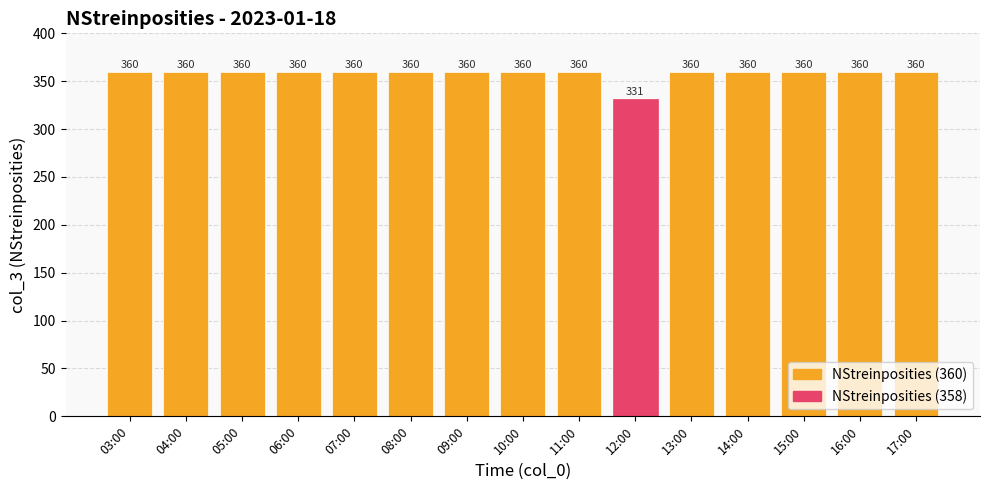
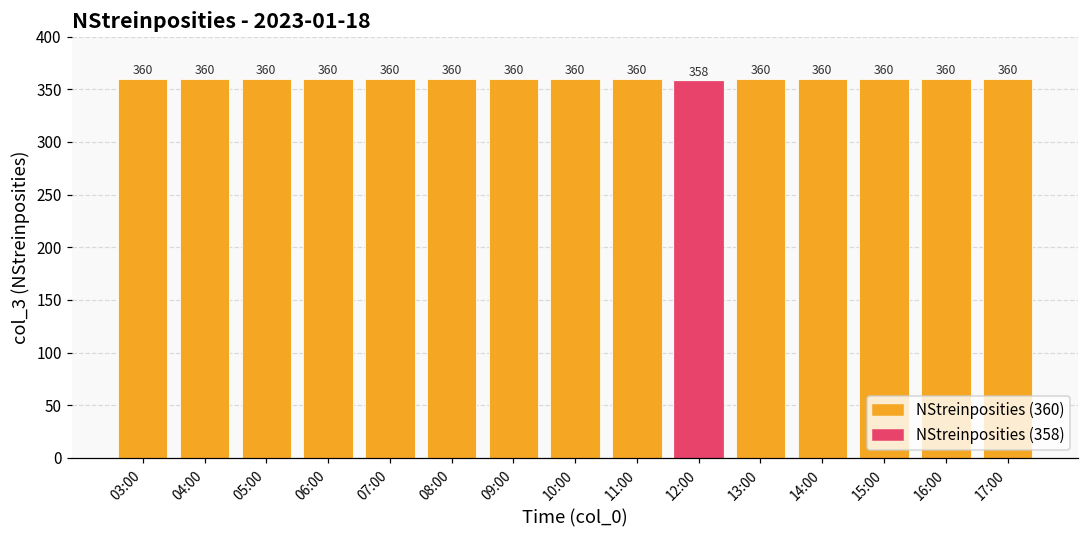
  {
    "03:00": 360,
    "04:00": 360,
    "05:00": 360,
    "06:00": 360,
    "07:00": 360,
    "08:00": 360,
    "09:00": 360,
    "10:00": 360,
    "11:00": 360,
-   "12:00": 331,
+   "12:00": 358,
    "13:00": 360,
    "14:00": 360,
    "15:00": 360,
    "16:00": 360,
    "17:00": 360
  }
